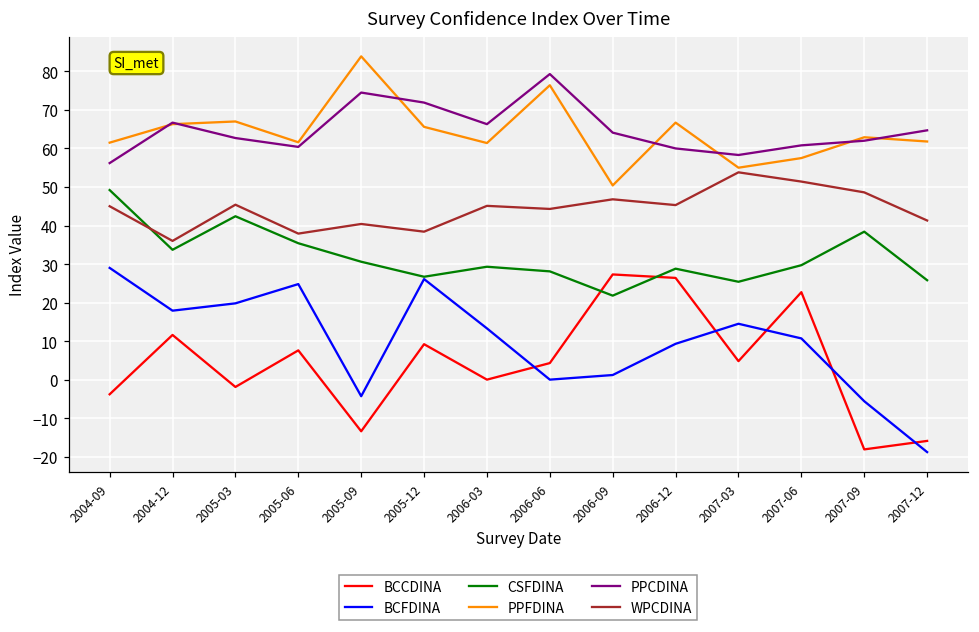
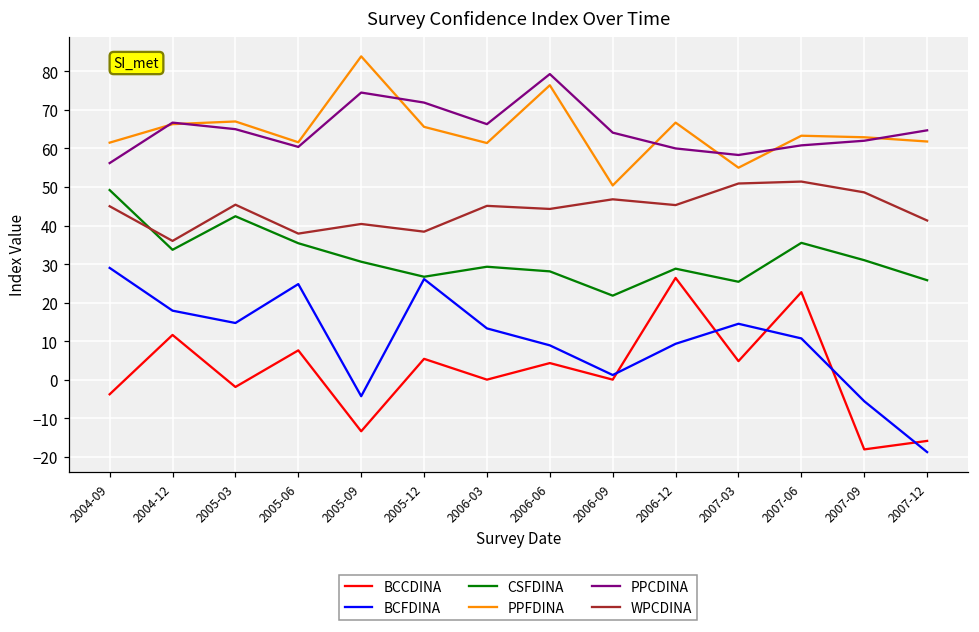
  {
    "BCCDINA": {
      "2004-09": -4,
      "2004-12": 12,
      "2005-03": -2,
      "2005-06": 8,
      "2005-09": -13,
-     "2005-12": 9,
+     "2005-12": 5,
      "2006-03": 0,
      "2006-06": 4,
-     "2006-09": 27,
+     "2006-09": 0,
      "2006-12": 26,
      "2007-03": 5,
      "2007-06": 23,
      "2007-09": -18,
      "2007-12": -16
    },
    "BCFDINA": {
      "2004-09": 29,
      "2004-12": 18,
-     "2005-03": 20,
+     "2005-03": 15,
      "2005-06": 25,
      "2005-09": -4,
      "2006-03": 13,
-     "2006-06": 0,
+     "2006-06": 9,
      "2006-09": 1,
      "2006-12": 9,
      "2007-03": 15,
      "2007-06": 11,
      "2007-09": -6,
      "2007-12": -19
    },
    "CSFDINA": {
      "2004-09": 49,
      "2004-12": 34,
      "2005-03": 42,
      "2005-06": 35,
      "2005-09": 31,
      "2006-03": 29,
      "2006-06": 28,
      "2006-09": 22,
      "2006-12": 29,
      "2007-03": 25,
-     "2007-06": 30,
-     "2007-09": 38,
+     "2007-06": 36,
+     "2007-09": 31,
      "2007-12": 26
    },
    "PPFDINA": {
      "2004-09": 62,
      "2005-03": 67,
      "2005-06": 62,
      "2005-09": 84,
      "2005-12": 66,
      "2006-03": 61,
      "2006-06": 76,
      "2006-09": 50,
      "2006-12": 67,
      "2007-03": 55,
-     "2007-06": 58,
+     "2007-06": 63,
      "2007-09": 63,
      "2007-12": 62
    },
    "PPCDINA": {
      "2004-09": 56,
-     "2005-03": 63,
+     "2005-03": 65,
      "2005-06": 60,
      "2005-09": 75,
      "2005-12": 72,
      "2006-03": 66,
      "2006-06": 79,
      "2006-09": 64,
      "2006-12": 60,
      "2007-03": 58,
      "2007-06": 61,
      "2007-09": 62,
      "2007-12": 65
    },
    "WPCDINA": {
      "2004-09": 45,
      "2004-12": 36,
      "2005-03": 45,
      "2005-06": 38,
      "2005-09": 40,
      "2005-12": 38,
      "2006-03": 45,
      "2006-06": 44,
      "2006-09": 47,
      "2006-12": 45,
-     "2007-03": 54,
+     "2007-03": 51,
      "2007-06": 51,
      "2007-09": 49,
      "2007-12": 41
    }
  }
